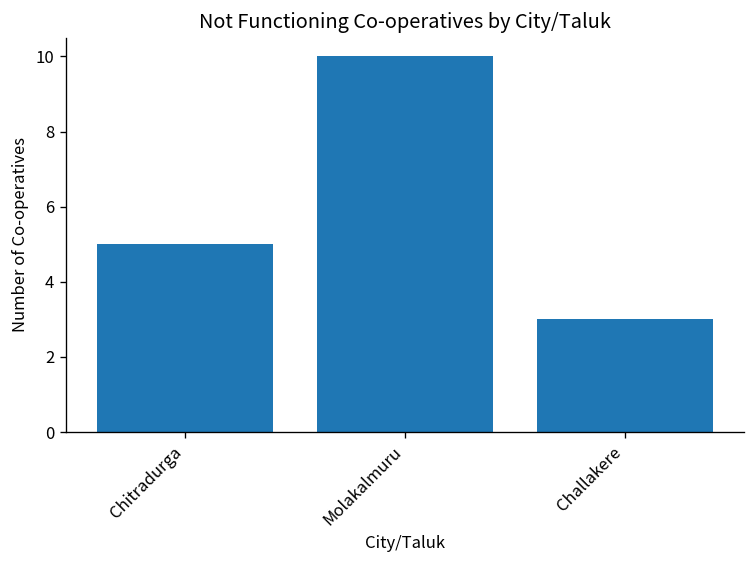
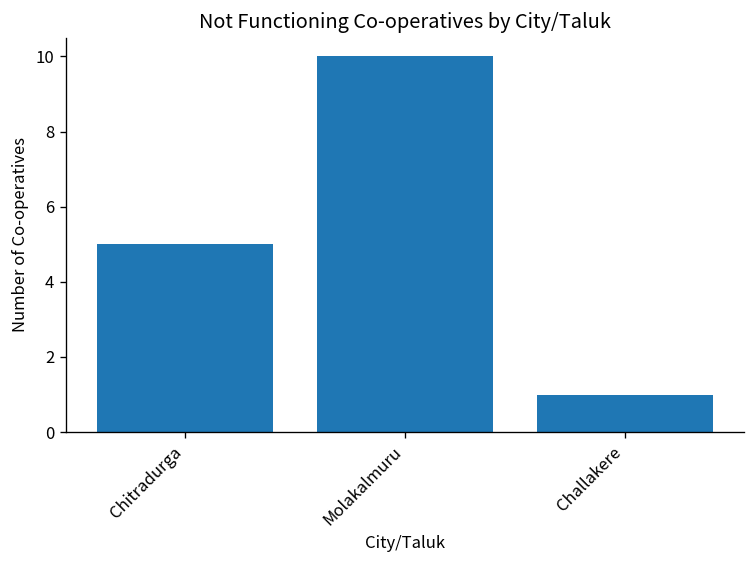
  {
    "Chitradurga": 5,
    "Molakalmuru": 10,
-   "Challakere": 3
+   "Challakere": 1
  }
